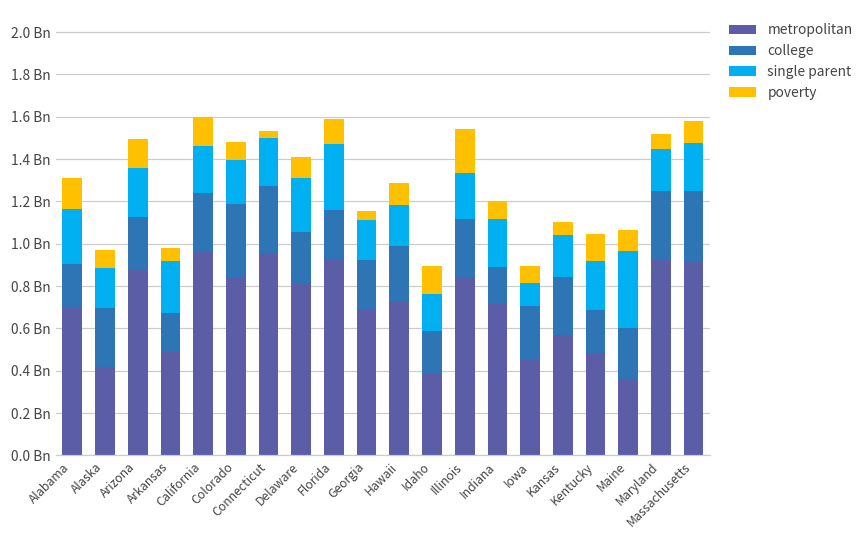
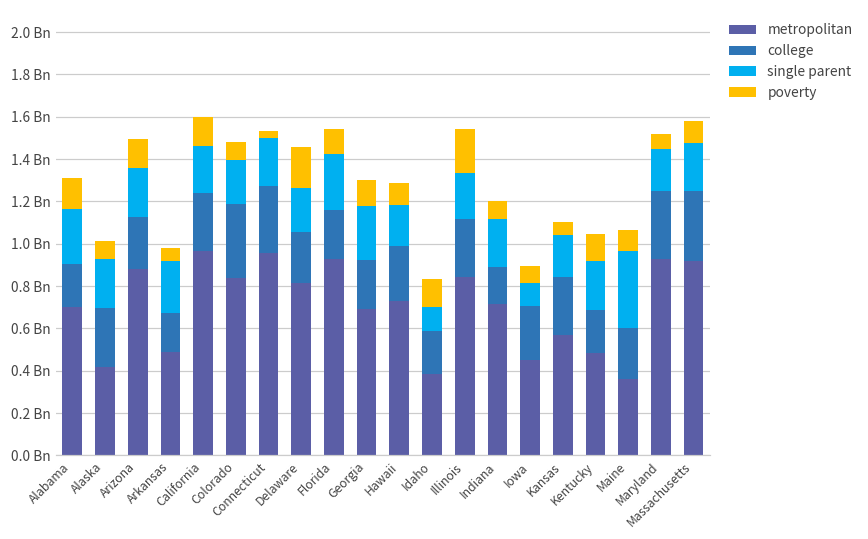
  {
    "single parent": {
      "Alabama": "0.26 Bn",
-     "Alaska": "0.19 Bn",
+     "Alaska": "0.23 Bn",
      "Arizona": "0.24 Bn",
      "Arkansas": "0.25 Bn",
      "California": "0.22 Bn",
      "Colorado": "0.21 Bn",
      "Connecticut": "0.23 Bn",
-     "Delaware": "0.26 Bn",
-     "Florida": "0.31 Bn",
-     "Georgia": "0.19 Bn",
+     "Delaware": "0.21 Bn",
+     "Florida": "0.27 Bn",
+     "Georgia": "0.26 Bn",
      "Hawaii": "0.19 Bn",
-     "Idaho": "0.18 Bn",
+     "Idaho": "0.12 Bn",
      "Illinois": "0.22 Bn",
      "Indiana": "0.23 Bn",
      "Iowa": "0.11 Bn",
      "Kansas": "0.20 Bn",
      "Kentucky": "0.23 Bn",
      "Maine": "0.36 Bn",
      "Maryland": "0.20 Bn",
      "Massachusetts": "0.23 Bn"
    },
    "poverty": {
      "Alabama": "0.15 Bn",
      "Alaska": "0.08 Bn",
      "Arizona": "0.14 Bn",
      "Arkansas": "0.06 Bn",
      "California": "0.14 Bn",
      "Colorado": "0.09 Bn",
      "Connecticut": "0.03 Bn",
-     "Delaware": "0.10 Bn",
+     "Delaware": "0.19 Bn",
      "Florida": "0.12 Bn",
-     "Georgia": "0.05 Bn",
+     "Georgia": "0.13 Bn",
      "Hawaii": "0.11 Bn",
      "Idaho": "0.13 Bn",
      "Illinois": "0.21 Bn",
      "Indiana": "0.08 Bn",
      "Iowa": "0.08 Bn",
      "Kansas": "0.06 Bn",
      "Kentucky": "0.13 Bn",
      "Maine": "0.10 Bn",
      "Maryland": "0.07 Bn",
      "Massachusetts": "0.10 Bn"
    }
  }
